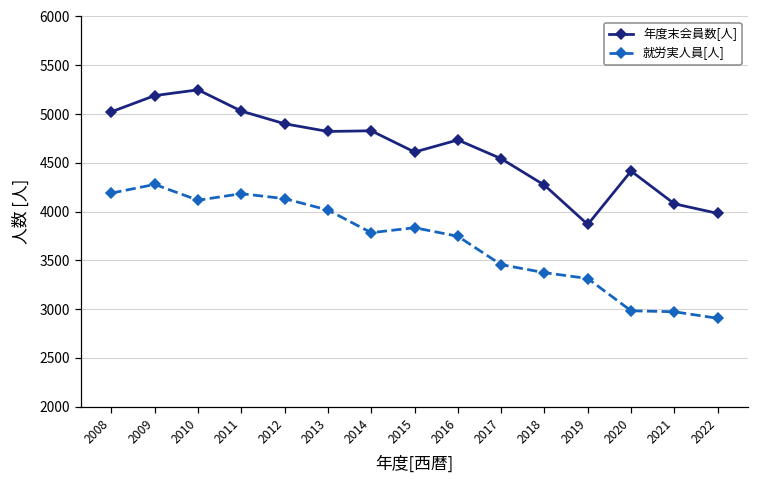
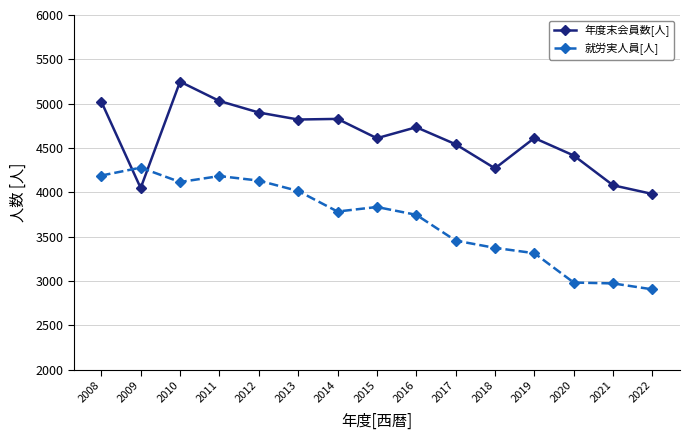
  {
    "年度末会員数[人]": {
      "2008": 5000,
-     "2009": 5200,
+     "2009": 4000,
      "2010": 5200,
      "2011": 5000,
      "2012": 4900,
      "2013": 4800,
      "2014": 4800,
      "2015": 4600,
      "2016": 4700,
      "2017": 4500,
      "2018": 4300,
-     "2019": 3900,
+     "2019": 4600,
      "2020": 4400,
      "2021": 4100,
      "2022": 4000
    },
    "就労実人員[人]": {
      "2008": 4200,
      "2009": 4300,
      "2010": 4100,
      "2011": 4200,
      "2012": 4100,
      "2013": 4000,
      "2014": 3800,
      "2015": 3800,
      "2016": 3700,
      "2017": 3500,
      "2018": 3400,
      "2019": 3300,
      "2020": 3000,
      "2021": 3000,
      "2022": 2900
    }
  }
